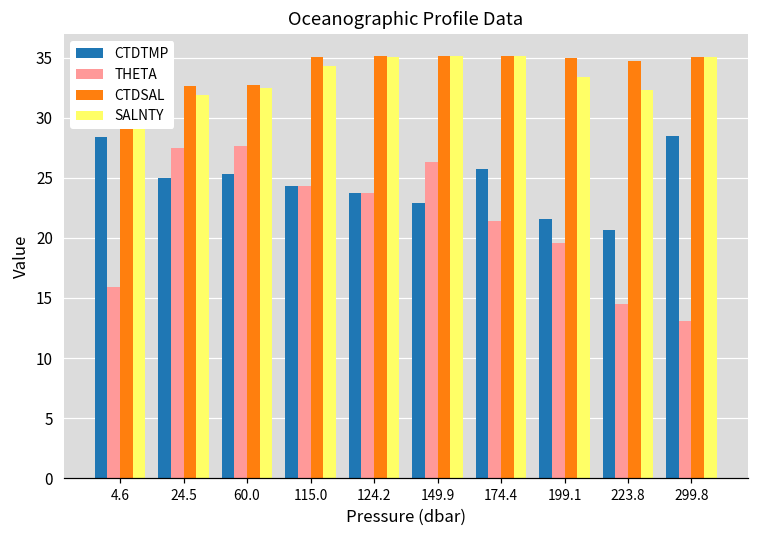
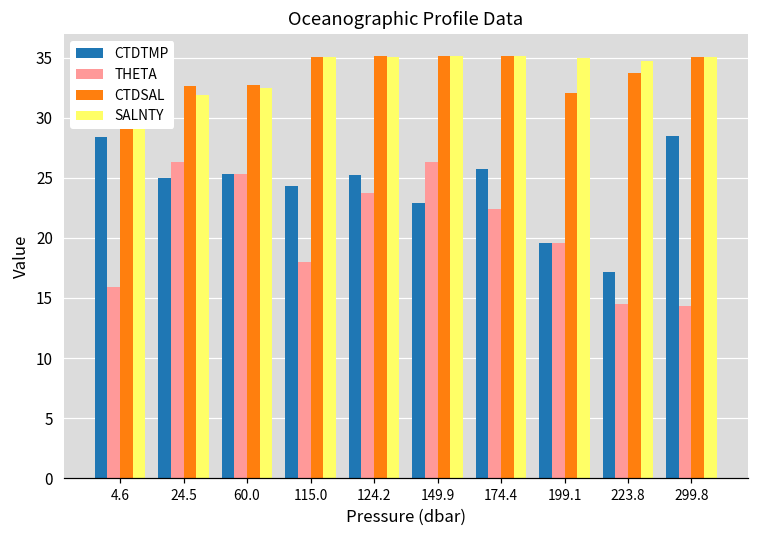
  {
    "CTDTMP": {
      "4.6": 28.4,
      "24.5": 25.0,
      "60.0": 25.3,
      "115.0": 24.3,
-     "124.2": 23.8,
+     "124.2": 25.3,
      "149.9": 22.9,
      "174.4": 25.7,
-     "199.1": 21.6,
-     "223.8": 20.6,
+     "199.1": 19.6,
+     "223.8": 17.2,
      "299.8": 28.5
    },
    "THETA": {
      "4.6": 15.9,
-     "24.5": 27.5,
-     "60.0": 27.6,
-     "115.0": 24.3,
+     "24.5": 26.3,
+     "60.0": 25.3,
+     "115.0": 18.0,
      "124.2": 23.7,
      "149.9": 26.3,
-     "174.4": 21.4,
+     "174.4": 22.4,
      "199.1": 19.6,
      "223.8": 14.5,
-     "299.8": 13.1
+     "299.8": 14.3
    },
    "CTDSAL": {
      "24.5": 32.6,
      "60.0": 32.7,
      "115.0": 35.0,
      "124.2": 35.1,
      "149.9": 35.2,
      "174.4": 35.1,
-     "199.1": 35.0,
-     "223.8": 34.7,
+     "199.1": 32.0,
+     "223.8": 33.7,
      "299.8": 35.1
    },
    "SALNTY": {
      "24.5": 31.9,
      "60.0": 32.5,
-     "115.0": 34.3,
+     "115.0": 35.1,
      "124.2": 35.1,
      "149.9": 35.2,
      "174.4": 35.1,
-     "199.1": 33.4,
-     "223.8": 32.3,
+     "199.1": 35.0,
+     "223.8": 34.7,
      "299.8": 35.1
    }
  }
